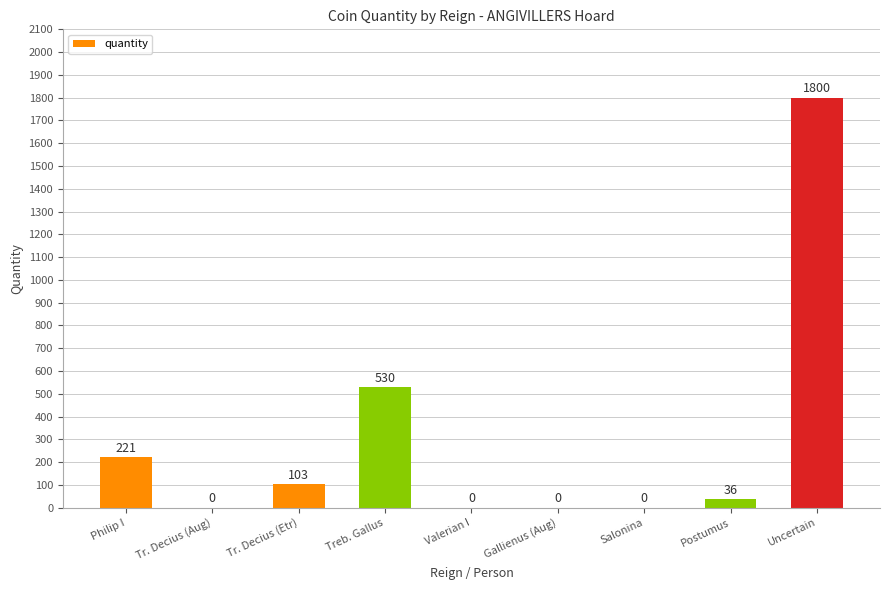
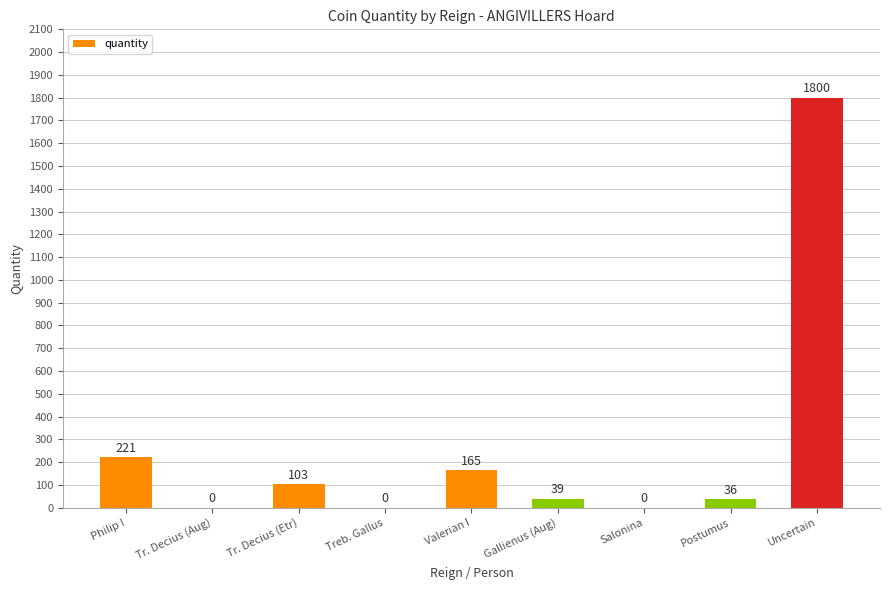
  {
    "Philip I": 221,
    "Tr. Decius (Aug)": 0,
    "Tr. Decius (Etr)": 103,
-   "Treb. Gallus": 530,
-   "Valerian I": 0,
-   "Gallienus (Aug)": 0,
+   "Treb. Gallus": 0,
+   "Valerian I": 165,
+   "Gallienus (Aug)": 39,
    "Salonina": 0,
    "Postumus": 36,
    "Uncertain": 1800
  }
